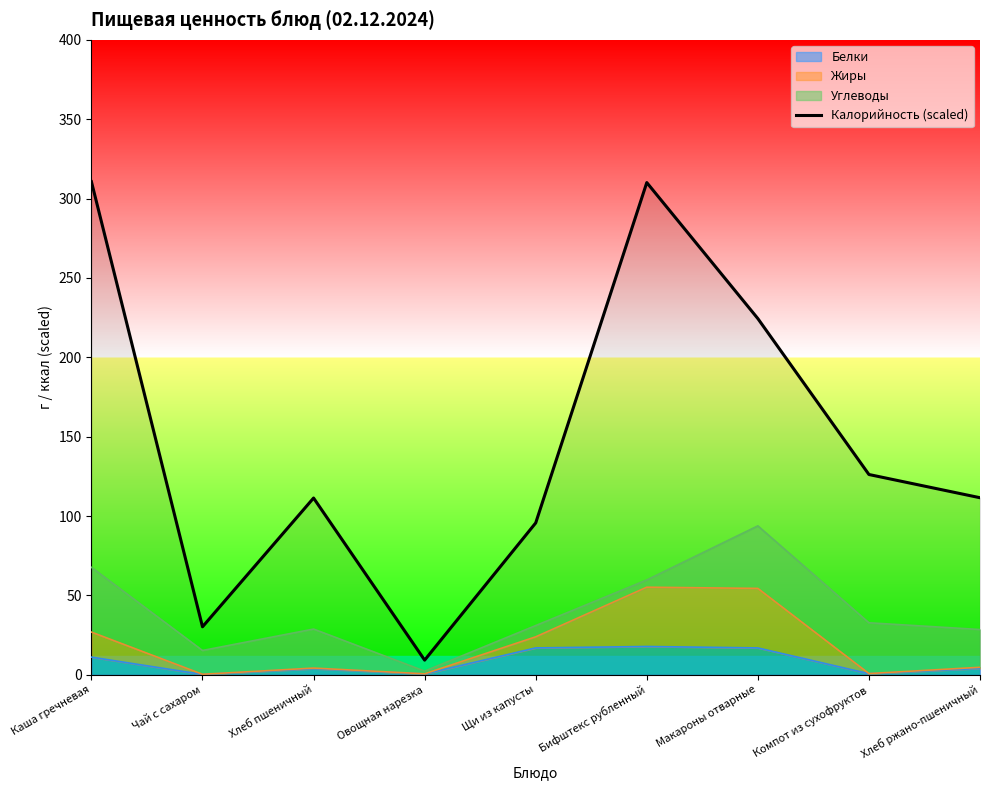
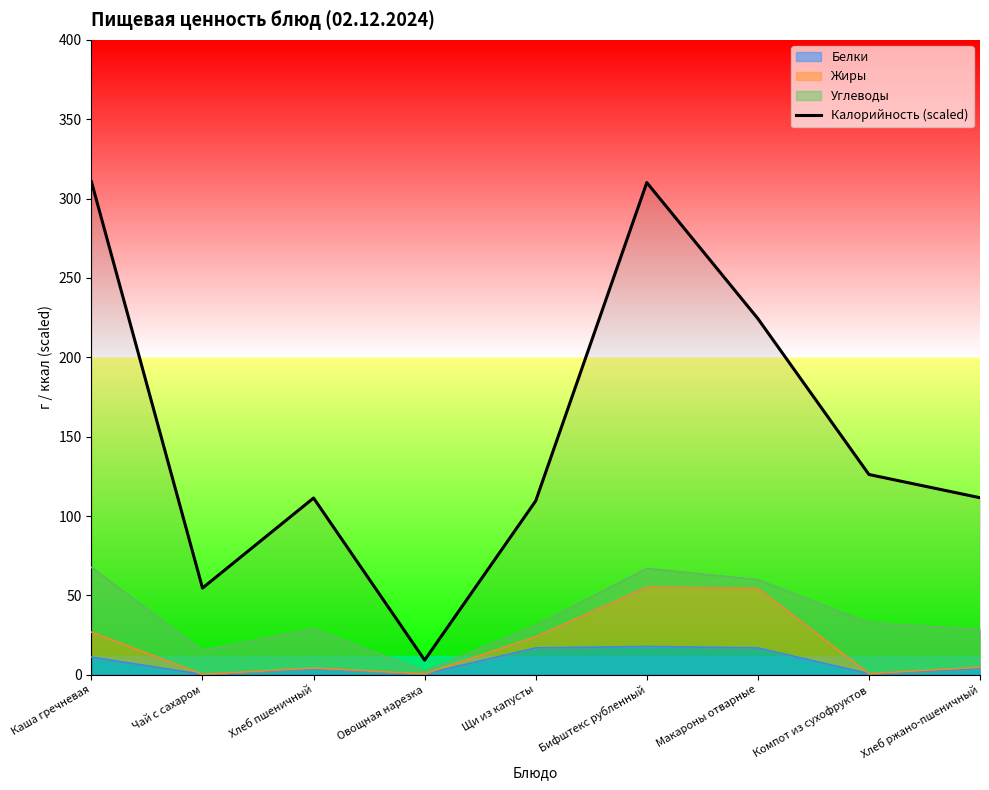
  {
    "Белки": {
      "Щи из капусты": 17,
      "Бифштекс рубленный": 18,
      "Макароны отварные": 17
    },
    "Углеводы": {
      "Чай с сахаром": 15,
-     "Бифштекс рубленный": 5,
-     "Макароны отварные": 39
+     "Бифштекс рубленный": 12,
+     "Макароны отварные": 6
    },
    "Калорийность (scaled)": {
      "Каша гречневая": 311,
-     "Чай с сахаром": 30,
+     "Чай с сахаром": 55,
      "Хлеб пшеничный": 111,
-     "Щи из капусты": 96,
+     "Щи из капусты": 110,
      "Бифштекс рубленный": 310,
      "Макароны отварные": 224,
      "Компот из сухофруктов": 126,
      "Хлеб ржано-пшеничный": 112
    }
  }
